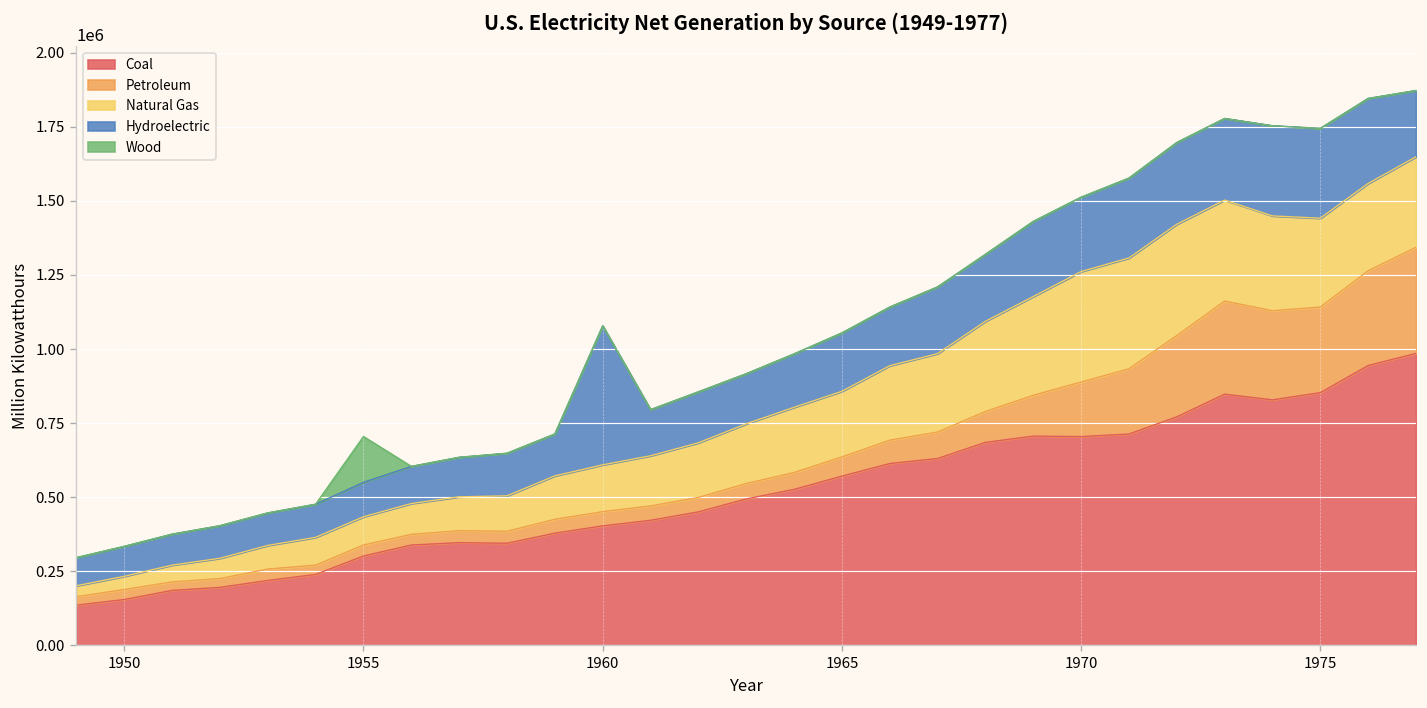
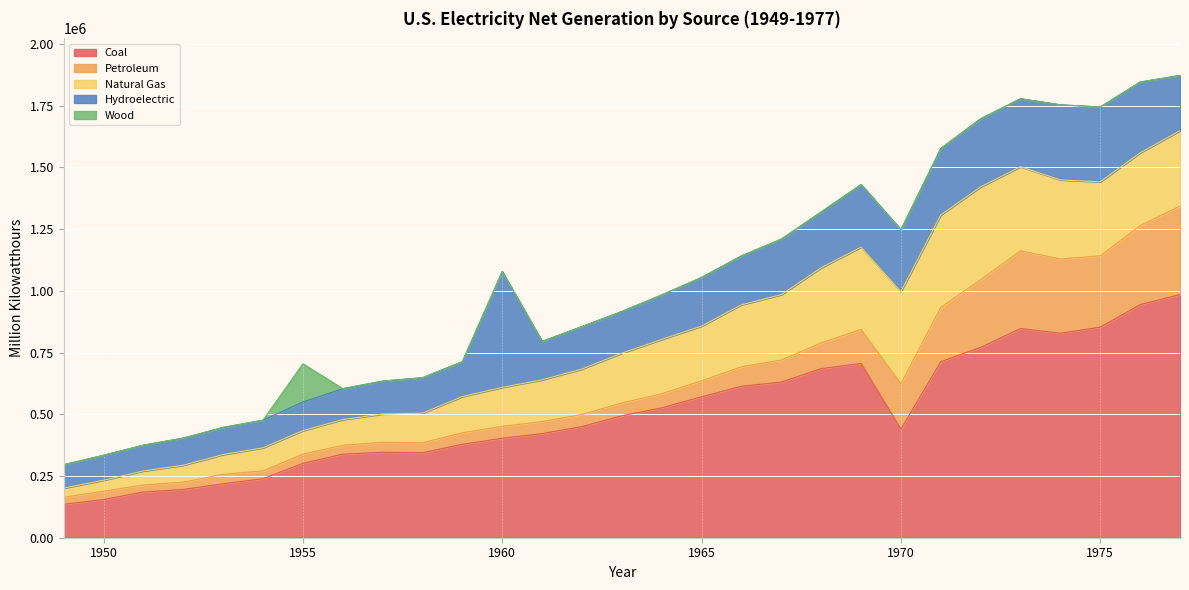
  {
    "Coal": {
      "1950": 150000,
      "1955": 300000,
      "1960": 400000,
      "1965": 570000,
-     "1970": 700000,
+     "1970": 440000,
      "1975": 850000
    },
    "Hydroelectric": {
      "1955": 120000
    },
    "Wood": {
      "1955": 150000
    }
  }
